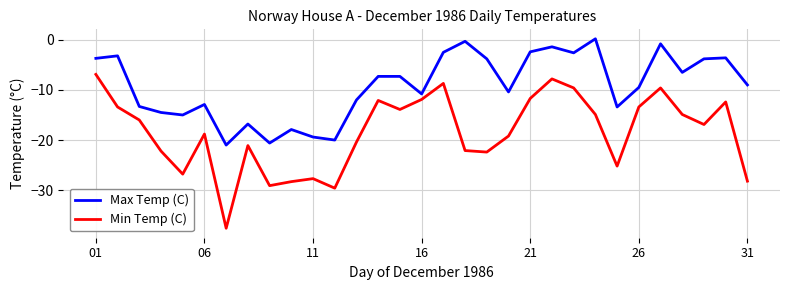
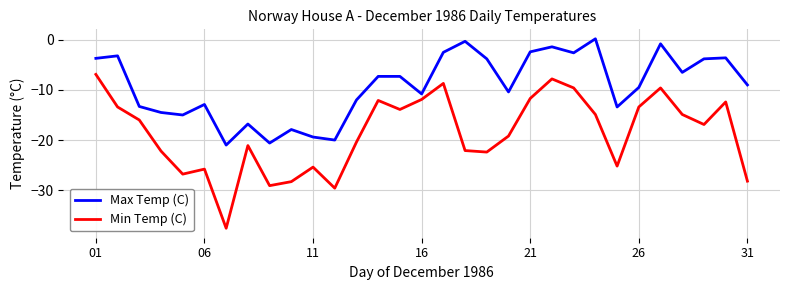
  {
    "Max Temp (C)": {
      "01": -4,
      "06": -13,
      "11": -19,
      "16": -11,
      "21": -2,
      "26": -10,
      "31": -9
    },
    "Min Temp (C)": {
      "01": -7,
-     "06": -19,
-     "11": -28,
+     "06": -26,
+     "11": -25,
      "16": -12,
      "21": -12,
      "26": -13,
      "31": -28
    }
  }
